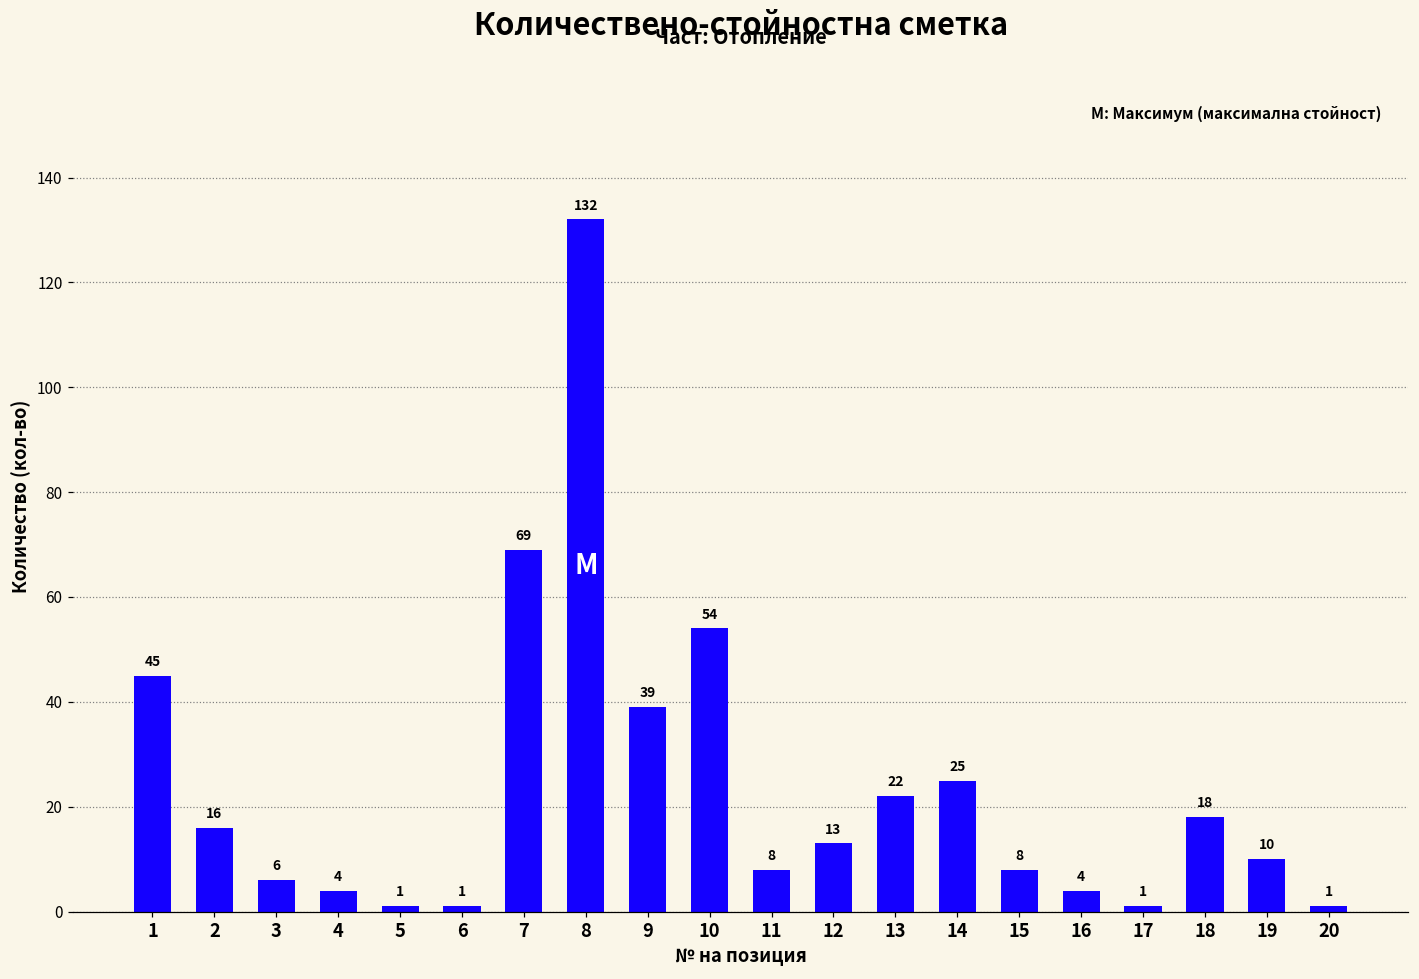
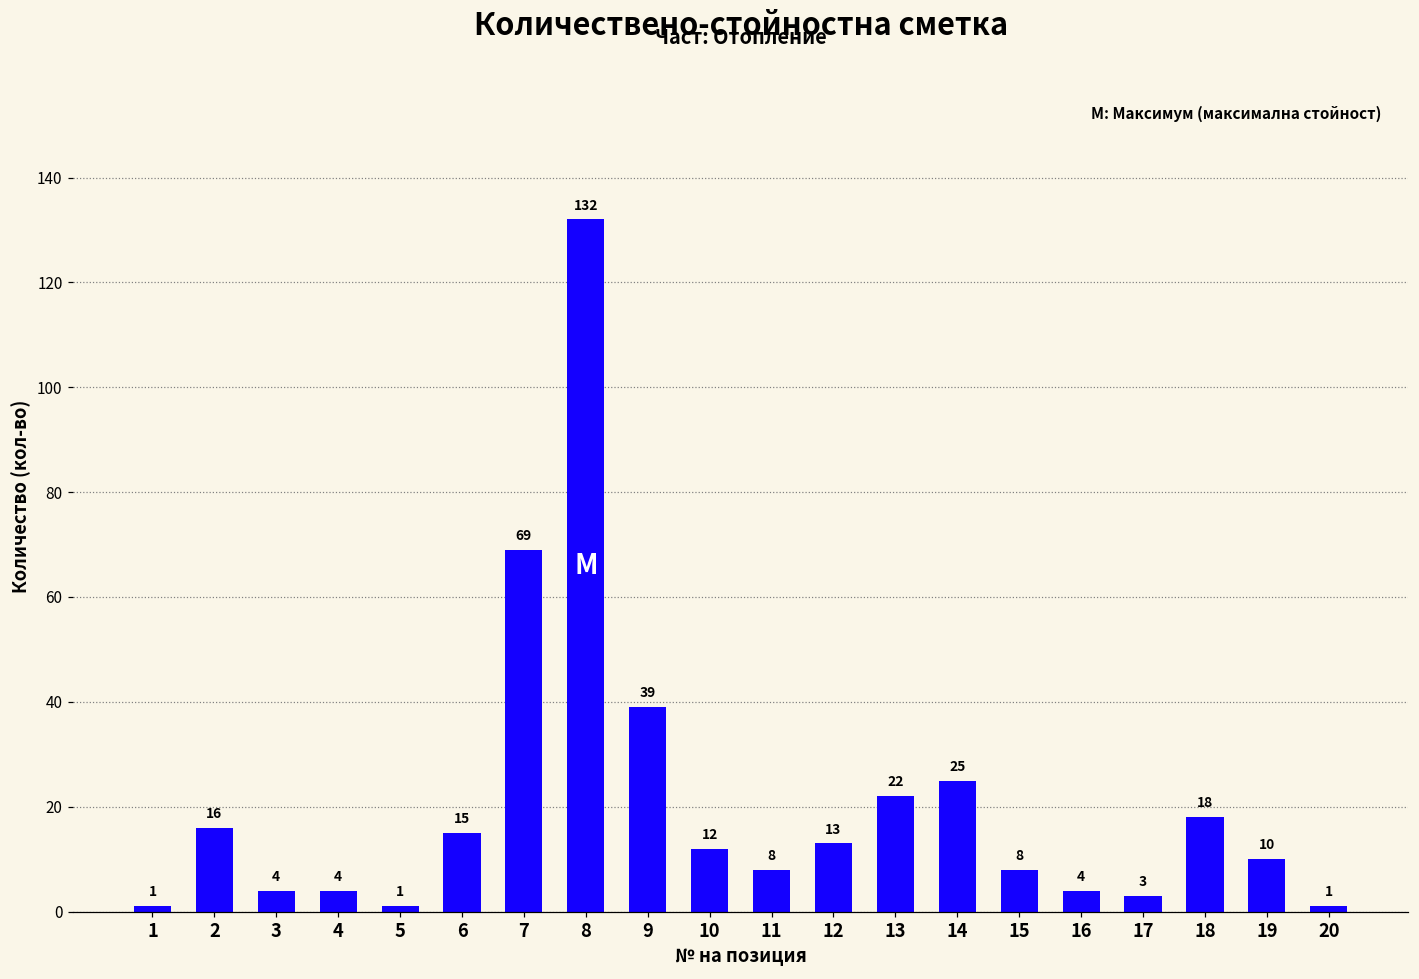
  {
-   "1": 45,
+   "1": 1,
    "2": 16,
-   "3": 6,
+   "3": 4,
    "4": 4,
    "5": 1,
-   "6": 1,
+   "6": 15,
    "7": 69,
    "8": 132,
    "9": 39,
-   "10": 54,
+   "10": 12,
    "11": 8,
    "12": 13,
    "13": 22,
    "14": 25,
    "15": 8,
    "16": 4,
-   "17": 1,
+   "17": 3,
    "18": 18,
    "19": 10,
    "20": 1
  }
